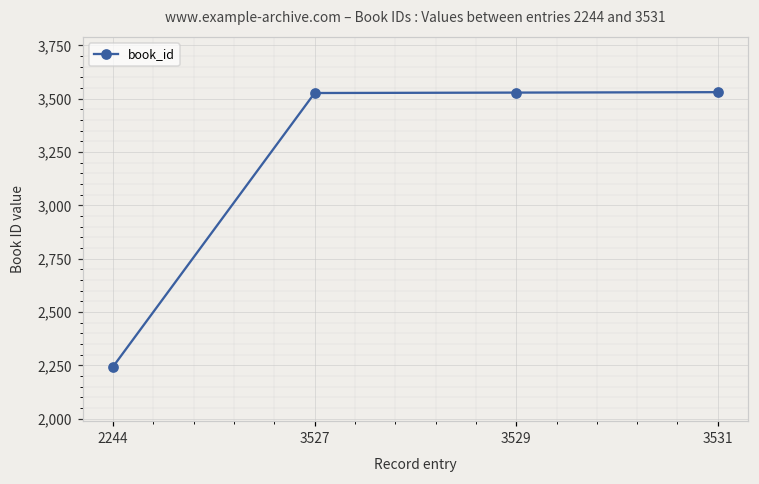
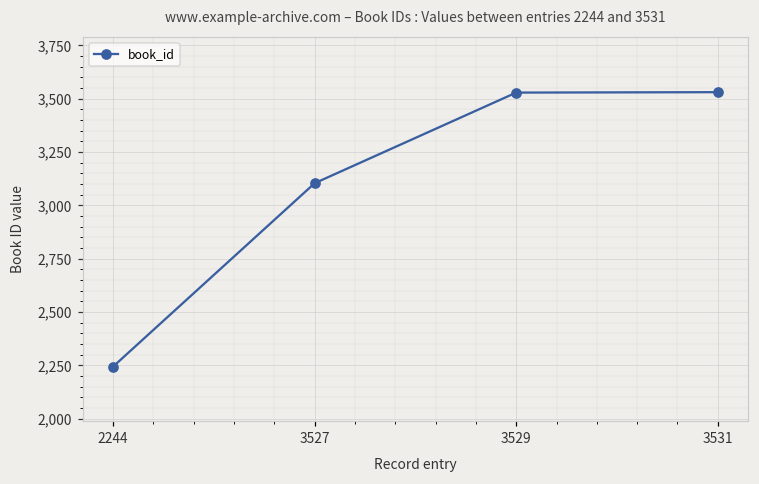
  {
    "2244": "2,240",
-   "3527": "3,530",
+   "3527": "3,100",
    "3529": "3,530",
    "3531": "3,530"
  }
